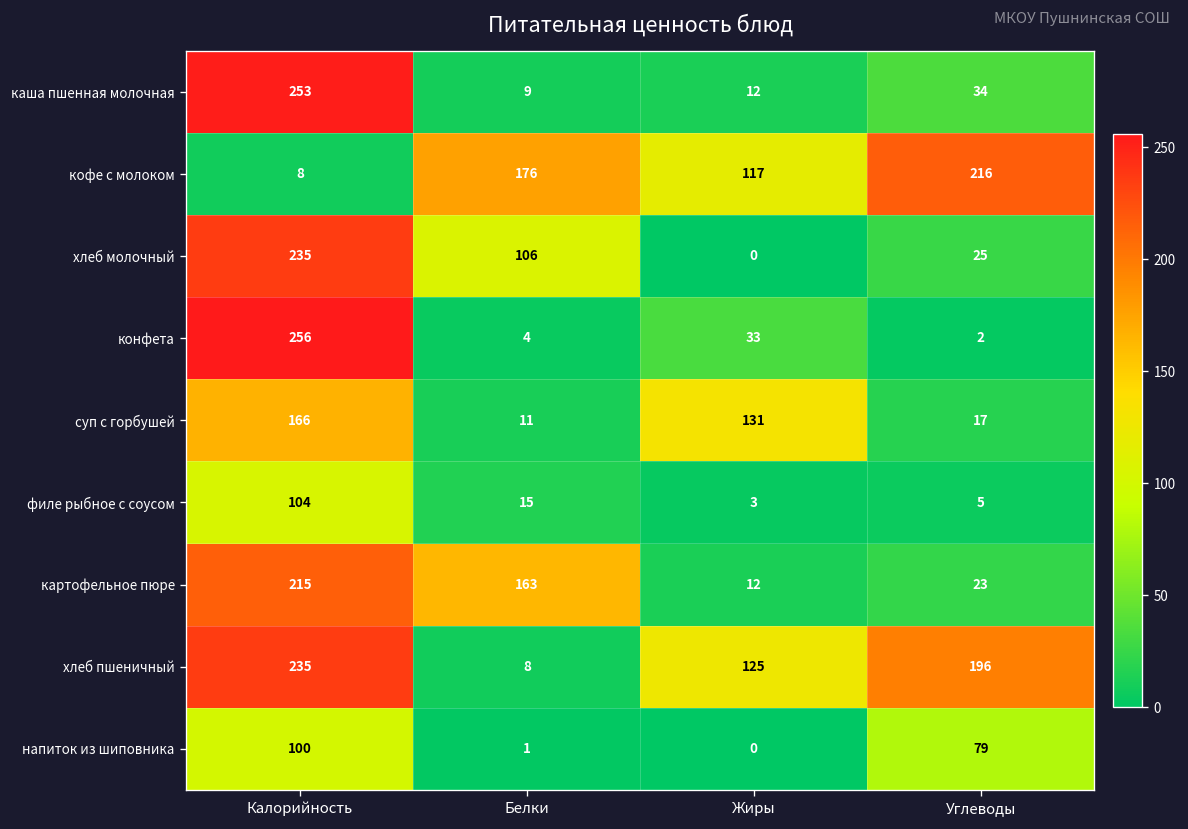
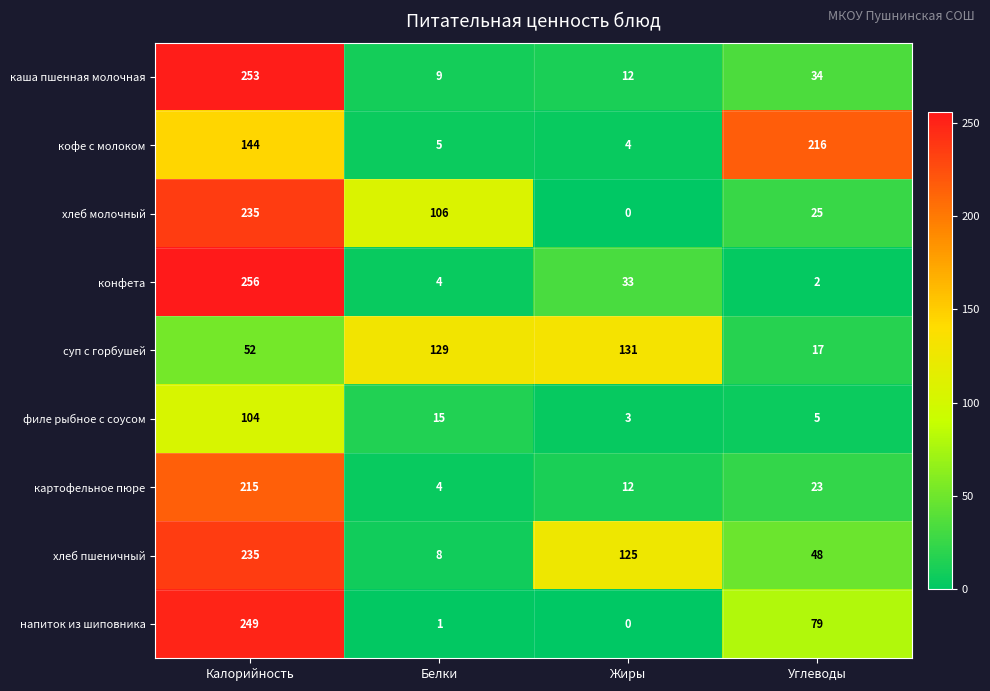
  {
    "каша пшенная молочная": {
      "Калорийность": 253,
      "Белки": 9,
      "Жиры": 12,
      "Углеводы": 34
    },
    "кофе с молоком": {
-     "Калорийность": 8,
-     "Белки": 176,
-     "Жиры": 117,
+     "Калорийность": 144,
+     "Белки": 5,
+     "Жиры": 4,
      "Углеводы": 216
    },
    "хлеб молочный": {
      "Калорийность": 235,
      "Белки": 106,
      "Жиры": 0,
      "Углеводы": 25
    },
    "конфета": {
      "Калорийность": 256,
      "Белки": 4,
      "Жиры": 33,
      "Углеводы": 2
    },
    "суп с горбушей": {
-     "Калорийность": 166,
-     "Белки": 11,
+     "Калорийность": 52,
+     "Белки": 129,
      "Жиры": 131,
      "Углеводы": 17
    },
    "филе рыбное с соусом": {
      "Калорийность": 104,
      "Белки": 15,
      "Жиры": 3,
      "Углеводы": 5
    },
    "картофельное пюре": {
      "Калорийность": 215,
-     "Белки": 163,
+     "Белки": 4,
      "Жиры": 12,
      "Углеводы": 23
    },
    "хлеб пшеничный": {
      "Калорийность": 235,
      "Белки": 8,
      "Жиры": 125,
-     "Углеводы": 196
+     "Углеводы": 48
    },
    "напиток из шиповника": {
-     "Калорийность": 100,
+     "Калорийность": 249,
      "Белки": 1,
      "Жиры": 0,
      "Углеводы": 79
    }
  }
